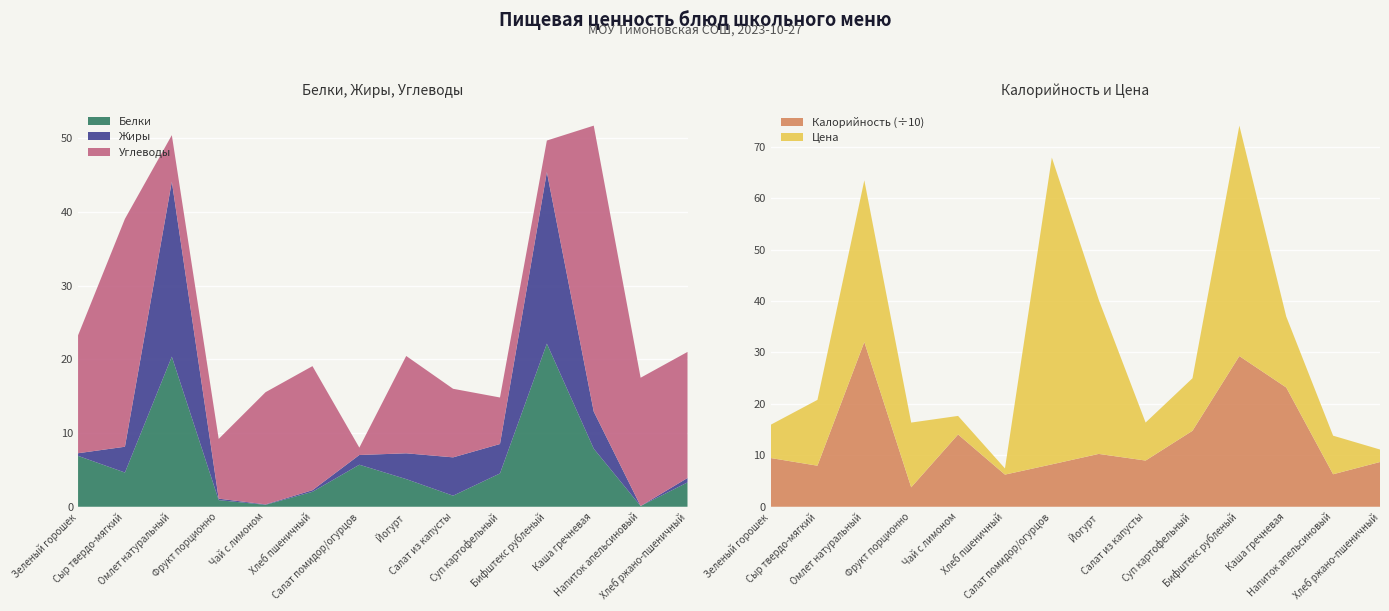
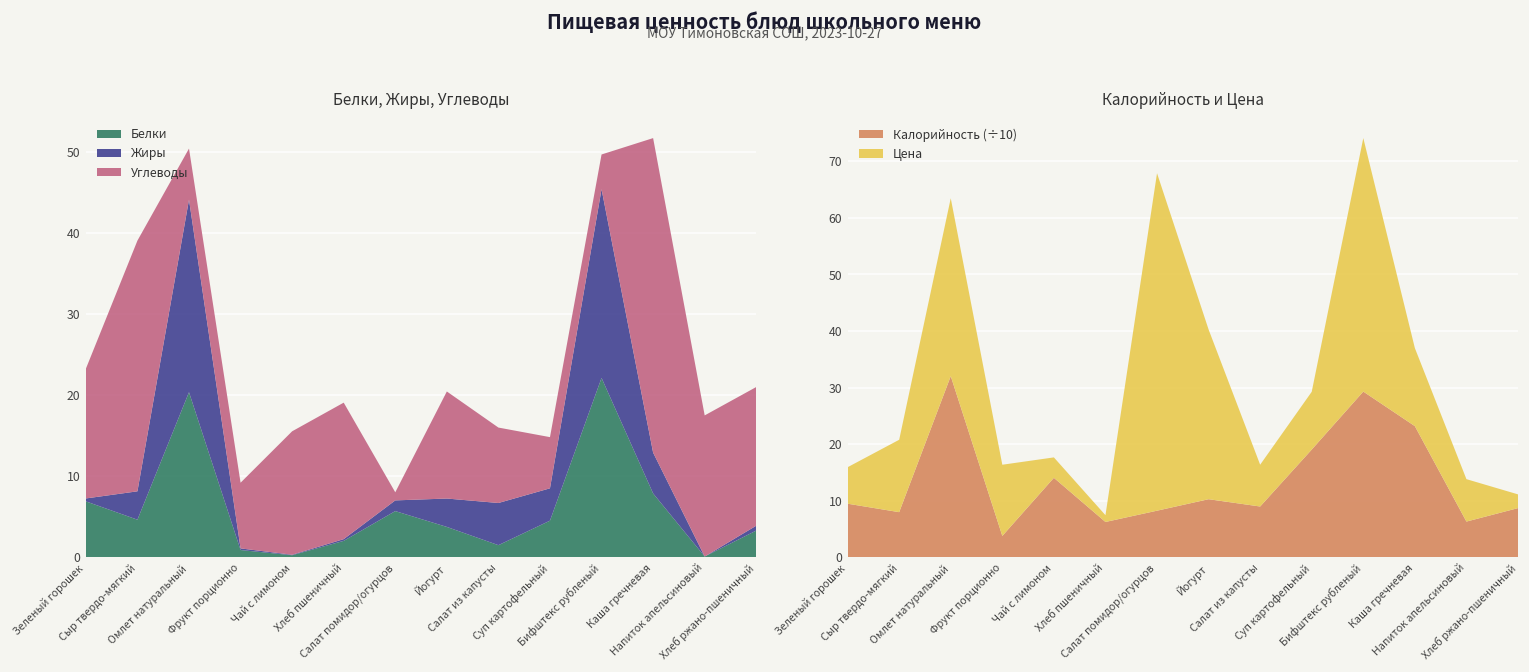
  {
    "Белки, Жиры, Углеводы": {
      "Белки": {
        "Зеленый горошек": 7,
        "Сыр твердо-мягкий": 5,
        "Омлет натуральный": 20,
        "Салат помидор/огурцов": 6,
        "Йогурт": 4,
        "Салат из капусты": 2,
        "Суп картофельный": 5,
        "Бифштекс рубленый": 22,
        "Каша гречневая": 8,
        "Хлеб ржано-пшеничный": 3
      },
      "Жиры": {
        "Зеленый горошек": 0,
        "Сыр твердо-мягкий": 4,
        "Омлет натуральный": 24,
        "Салат помидор/огурцов": 1,
        "Йогурт": 4,
        "Салат из капусты": 5,
        "Суп картофельный": 4,
        "Бифштекс рубленый": 23,
        "Каша гречневая": 5,
        "Хлеб ржано-пшеничный": 1
      },
      "Углеводы": {
        "Зеленый горошек": 16,
        "Сыр твердо-мягкий": 31,
        "Омлет натуральный": 6,
        "Фрукт порционно": 8,
        "Чай с лимоном": 15,
        "Хлеб пшеничный": 17,
        "Салат помидор/огурцов": 1,
        "Йогурт": 13,
        "Салат из капусты": 9,
        "Суп картофельный": 6,
        "Бифштекс рубленый": 4,
        "Каша гречневая": 39,
        "Напиток апельсиновый": 17,
        "Хлеб ржано-пшеничный": 17
      }
    },
    "Калорийность и Цена": {
      "Калорийность (÷10)": {
        "Зеленый горошек": 9,
        "Сыр твердо-мягкий": 8,
        "Омлет натуральный": 32,
        "Фрукт порционно": 4,
        "Чай с лимоном": 14,
        "Хлеб пшеничный": 6,
        "Салат помидор/огурцов": 8,
        "Йогурт": 10,
        "Салат из капусты": 9,
-       "Суп картофельный": 15,
+       "Суп картофельный": 19,
        "Бифштекс рубленый": 29,
        "Каша гречневая": 23,
        "Напиток апельсиновый": 6,
        "Хлеб ржано-пшеничный": 9
      },
      "Цена": {
        "Зеленый горошек": 6,
        "Сыр твердо-мягкий": 13,
        "Омлет натуральный": 31,
        "Фрукт порционно": 13,
        "Чай с лимоном": 4,
        "Хлеб пшеничный": 1,
        "Салат помидор/огурцов": 60,
        "Йогурт": 30,
        "Салат из капусты": 7,
        "Суп картофельный": 10,
        "Бифштекс рубленый": 45,
        "Каша гречневая": 14,
        "Напиток апельсиновый": 8,
        "Хлеб ржано-пшеничный": 2
      }
    }
  }
